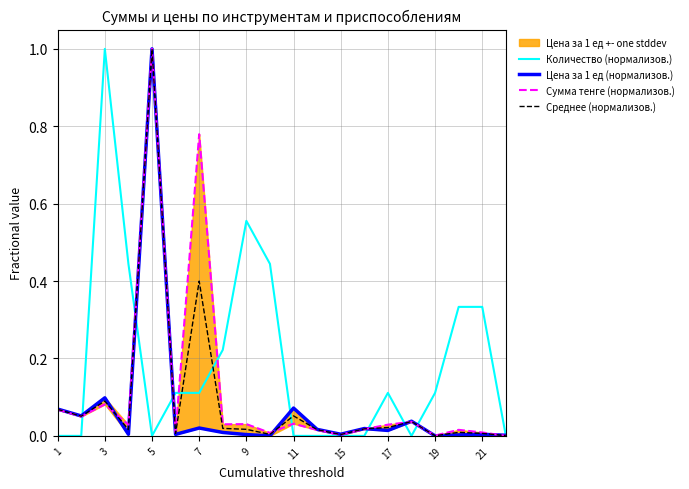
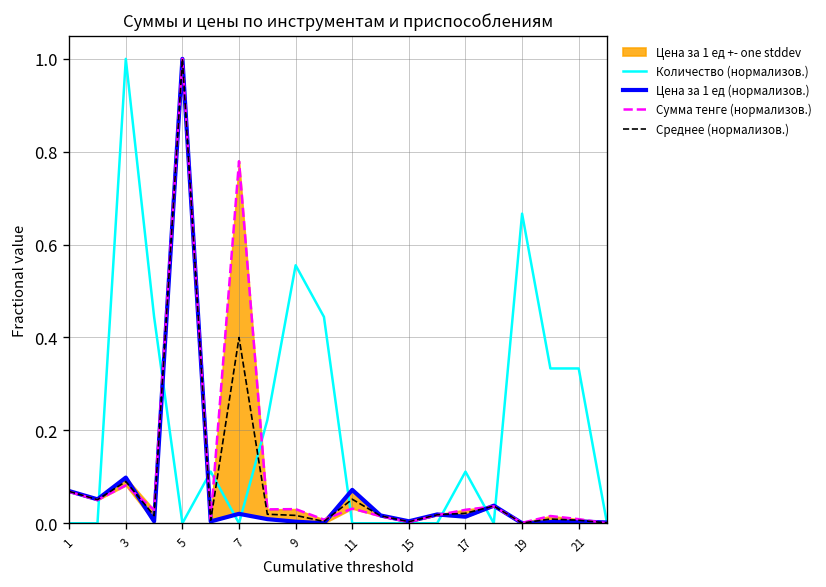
  {
    "Количество (нормализов.)": {
      "1": 0.00,
      "3": 1.00,
      "5": 0.00,
-     "7": 0.11,
+     "7": 0.00,
      "9": 0.56,
      "11": 0.00,
      "17": 0.11,
-     "19": 0.11,
+     "19": 0.67,
      "21": 0.33
    },
    "Цена за 1 ед (нормализов.)": {
      "7": 0.02,
      "9": 0.00,
      "17": 0.01
    },
    "Сумма тенге (нормализов.)": {
      "3": 0.08,
      "11": 0.03
    },
    "Среднее (нормализов.)": {
      "3": 0.09,
      "7": 0.40,
      "9": 0.02,
      "11": 0.05,
      "17": 0.02
    }
  }
